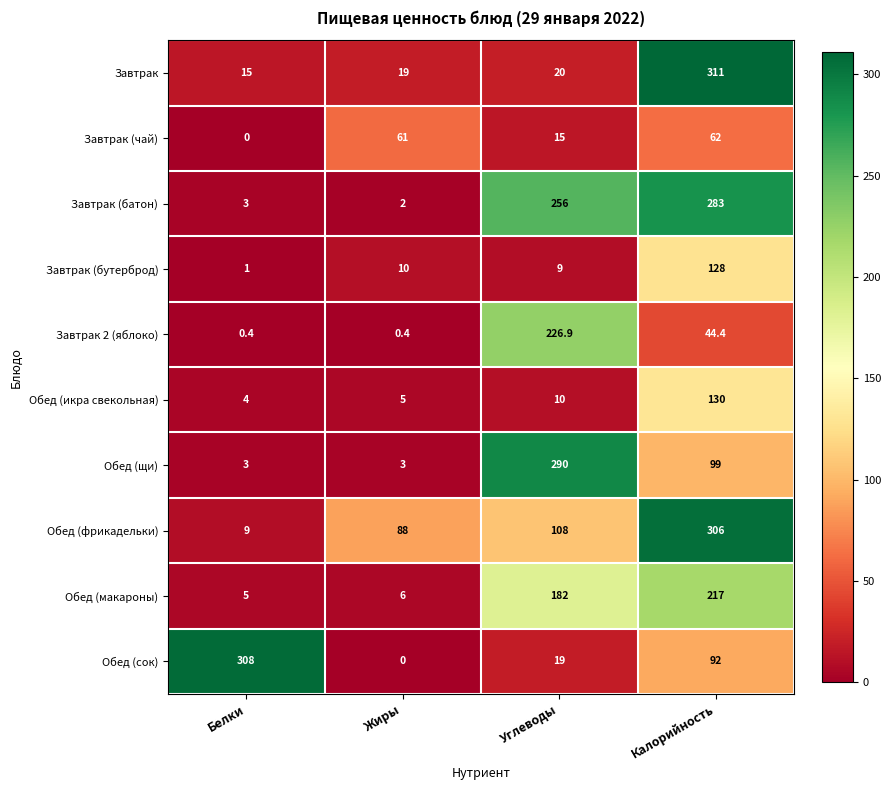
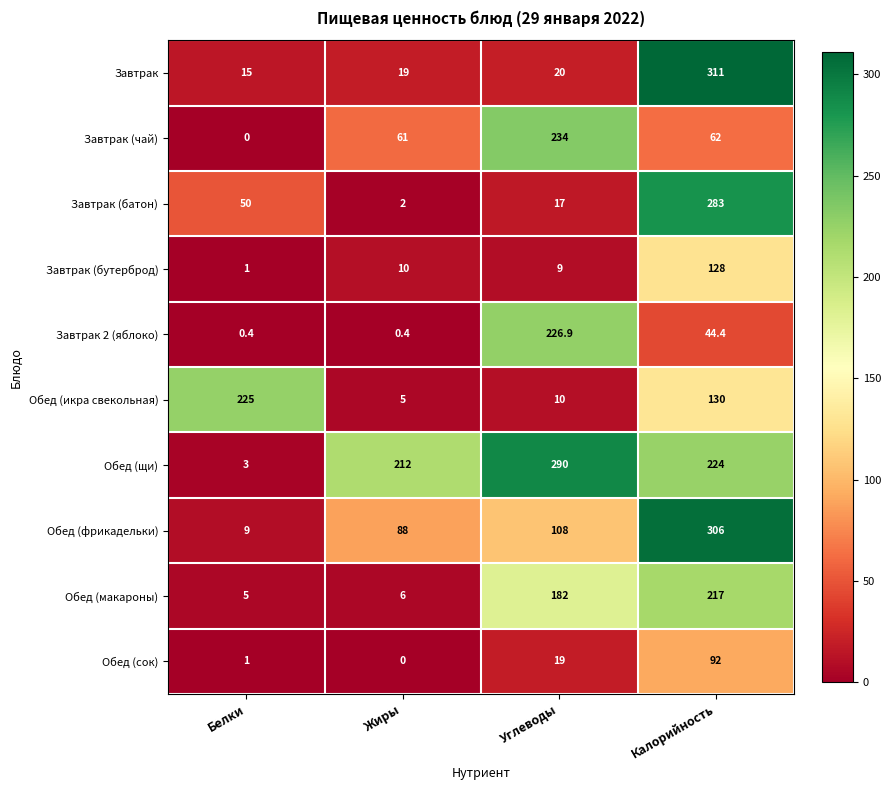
  {
    "Завтрак": {
      "Белки": 15,
      "Жиры": 19,
      "Углеводы": 20,
      "Калорийность": 311
    },
    "Завтрак (чай)": {
      "Белки": 0,
      "Жиры": 61,
-     "Углеводы": 15,
+     "Углеводы": 234,
      "Калорийность": 62
    },
    "Завтрак (батон)": {
-     "Белки": 3,
+     "Белки": 50,
      "Жиры": 2,
-     "Углеводы": 256,
+     "Углеводы": 17,
      "Калорийность": 283
    },
    "Завтрак (бутерброд)": {
      "Белки": 1,
      "Жиры": 10,
      "Углеводы": 9,
      "Калорийность": 128
    },
    "Завтрак 2 (яблоко)": {
      "Белки": 0.4,
      "Жиры": 0.4,
      "Углеводы": 226.9,
      "Калорийность": 44.4
    },
    "Обед (икра свекольная)": {
-     "Белки": 4,
+     "Белки": 225,
      "Жиры": 5,
      "Углеводы": 10,
      "Калорийность": 130
    },
    "Обед (щи)": {
      "Белки": 3,
-     "Жиры": 3,
+     "Жиры": 212,
      "Углеводы": 290,
-     "Калорийность": 99
+     "Калорийность": 224
    },
    "Обед (фрикадельки)": {
      "Белки": 9,
      "Жиры": 88,
      "Углеводы": 108,
      "Калорийность": 306
    },
    "Обед (макароны)": {
      "Белки": 5,
      "Жиры": 6,
      "Углеводы": 182,
      "Калорийность": 217
    },
    "Обед (сок)": {
-     "Белки": 308,
+     "Белки": 1,
      "Жиры": 0,
      "Углеводы": 19,
      "Калорийность": 92
    }
  }
